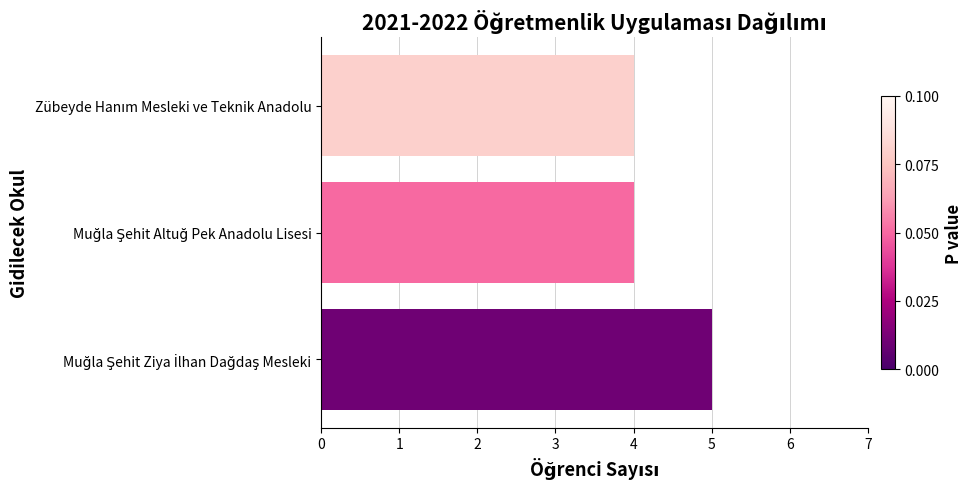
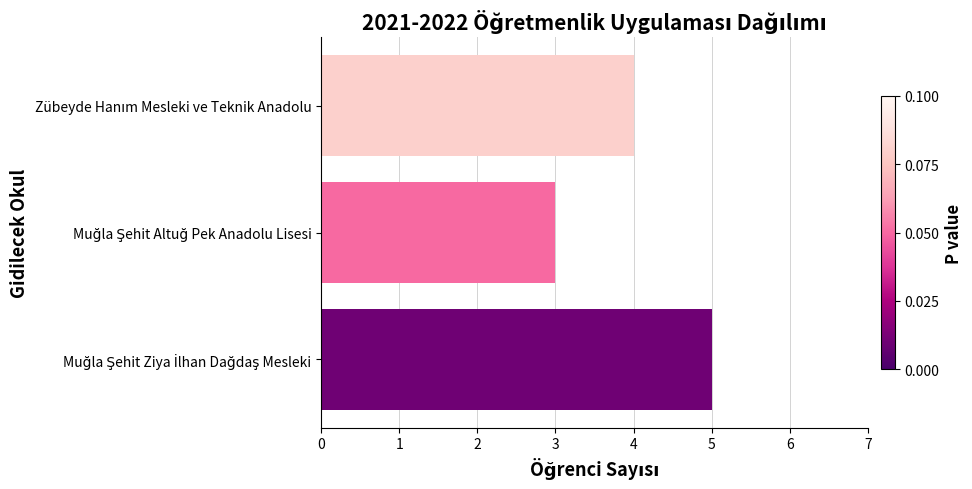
  {
    "Zübeyde Hanım Mesleki ve Teknik Anadolu": 4,
-   "Muğla Şehit Altuğ Pek Anadolu Lisesi": 4,
+   "Muğla Şehit Altuğ Pek Anadolu Lisesi": 3,
    "Muğla Şehit Ziya İlhan Dağdaş Mesleki": 5
  }
